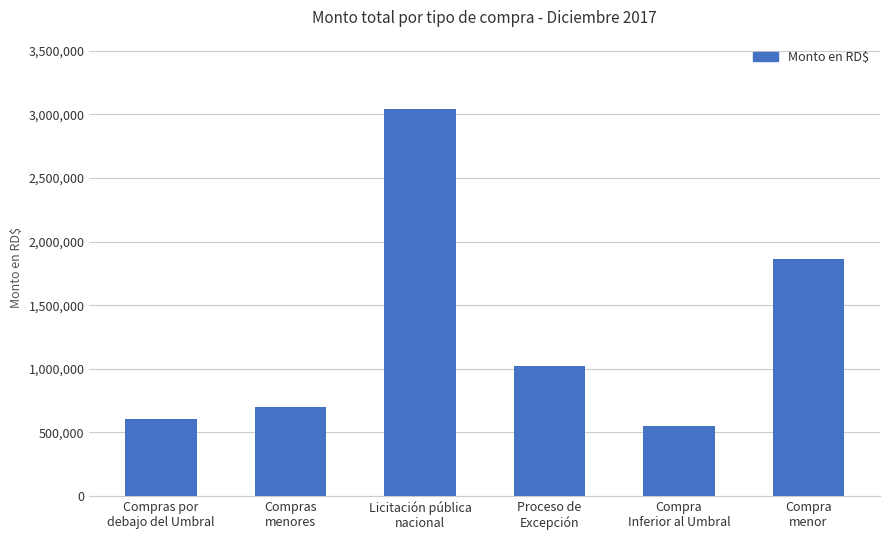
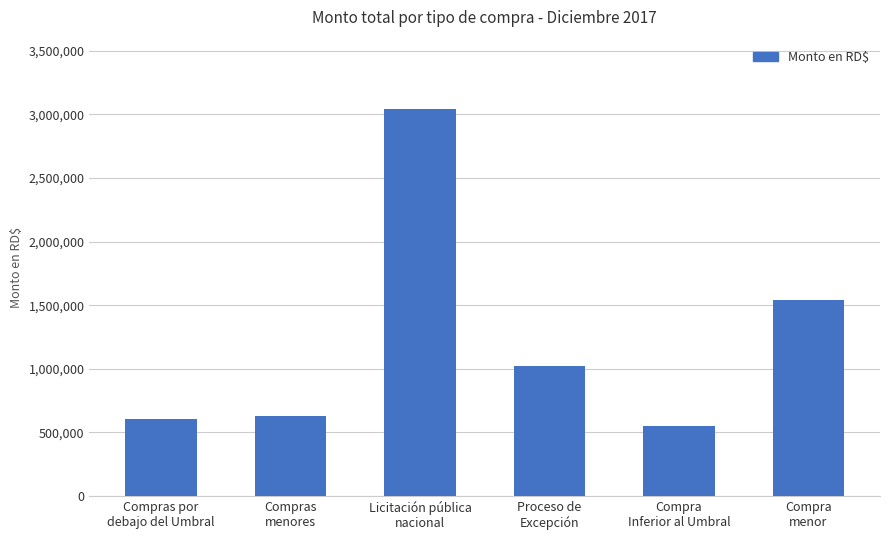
  {
    "Compras por debajo del Umbral": "600,000",
-   "Compras menores": "700,000",
+   "Compras menores": "630,000",
    "Licitación pública nacional": "3,040,000",
    "Proceso de Excepción": "1,030,000",
    "Compra Inferior al Umbral": "550,000",
-   "Compra menor": "1,860,000"
+   "Compra menor": "1,540,000"
  }
